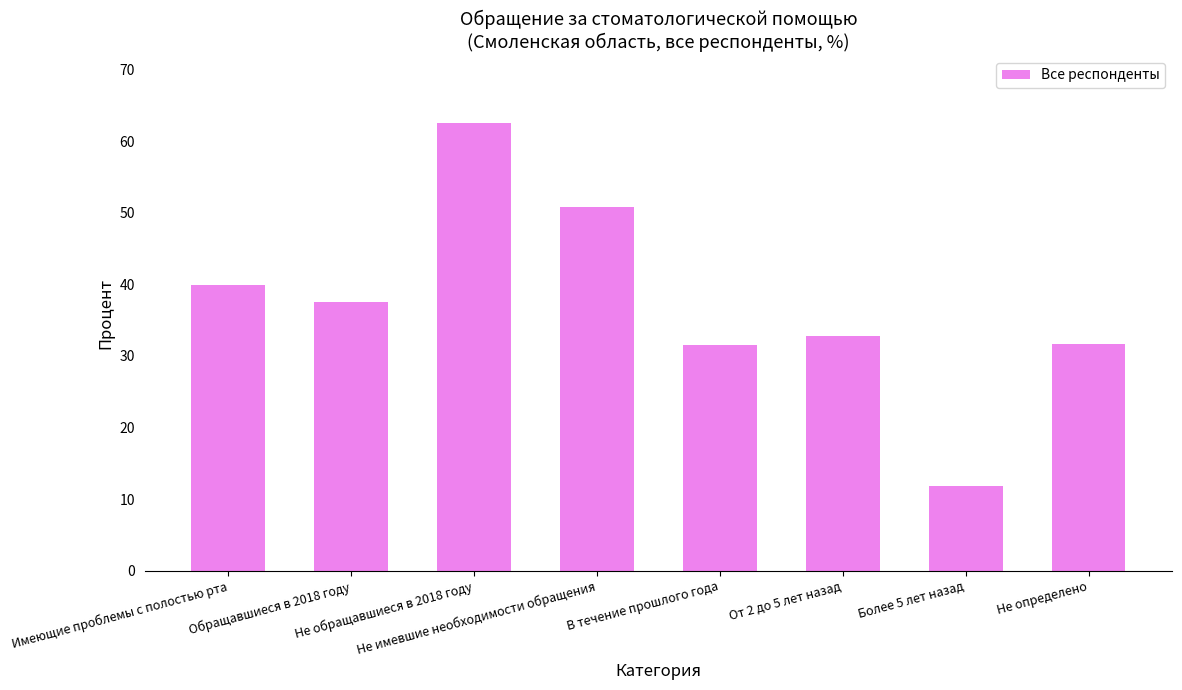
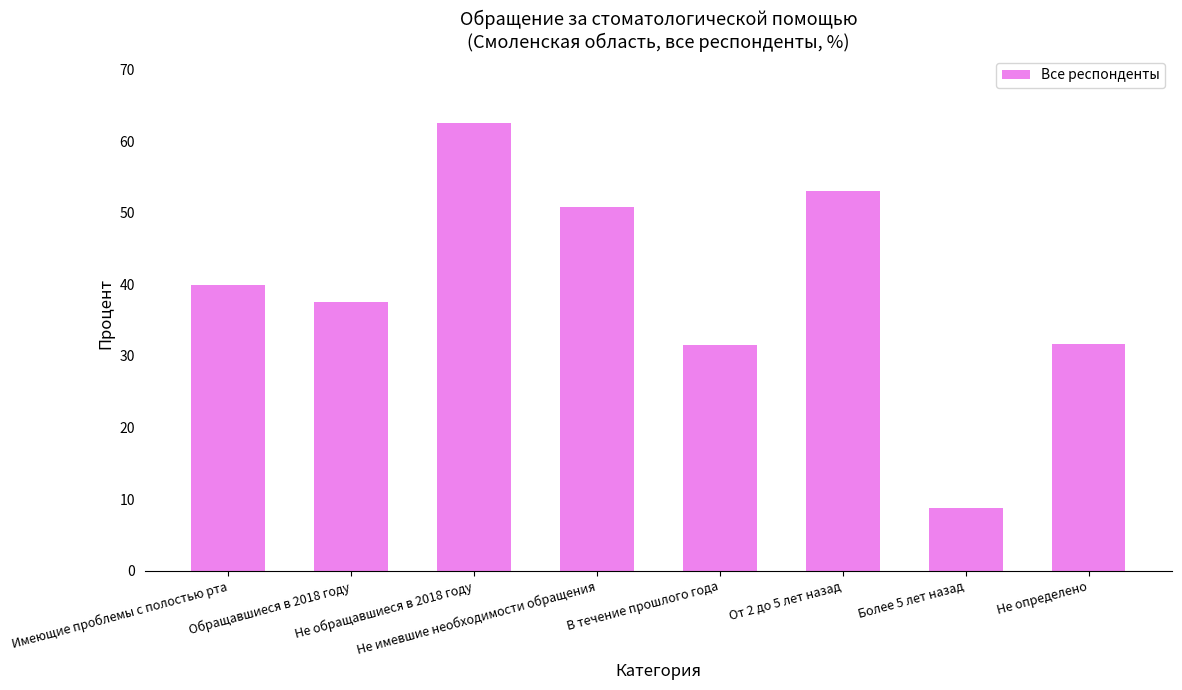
  {
    "Имеющие проблемы с полостью рта": 40,
    "Обращавшиеся в 2018 году": 37,
    "Не обращавшиеся в 2018 году": 63,
    "Не имевшие необходимости обращения": 51,
    "В течение прошлого года": 32,
-   "От 2 до 5 лет назад": 33,
-   "Более 5 лет назад": 12,
+   "От 2 до 5 лет назад": 53,
+   "Более 5 лет назад": 9,
    "Не определено": 32
  }
